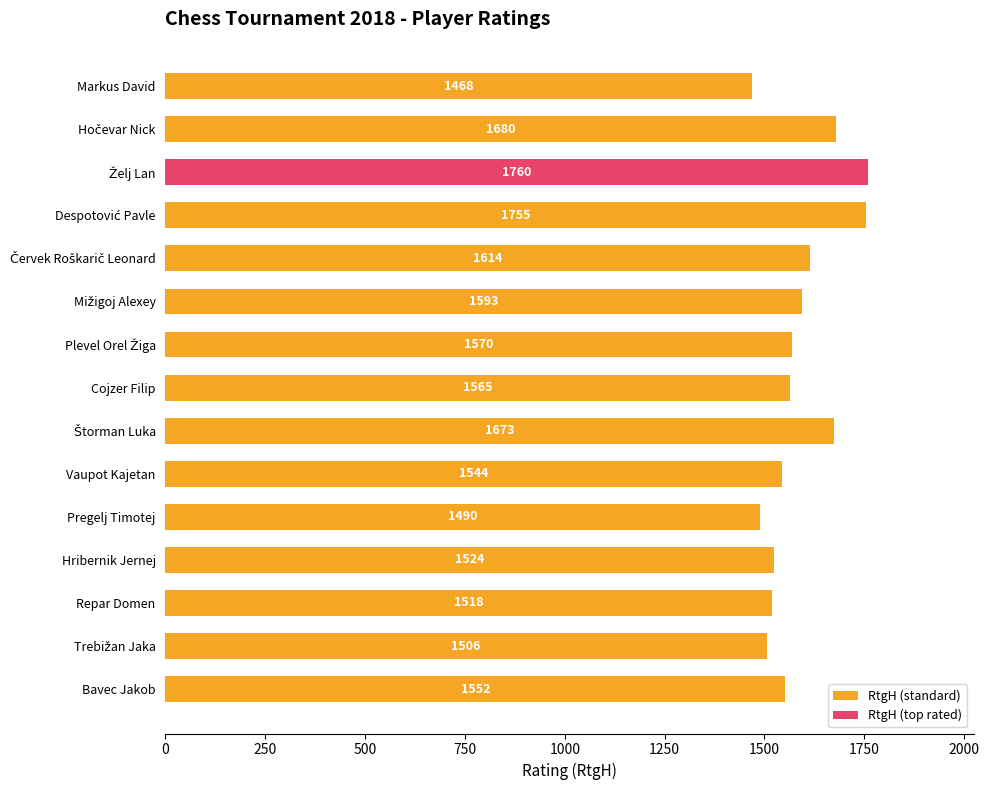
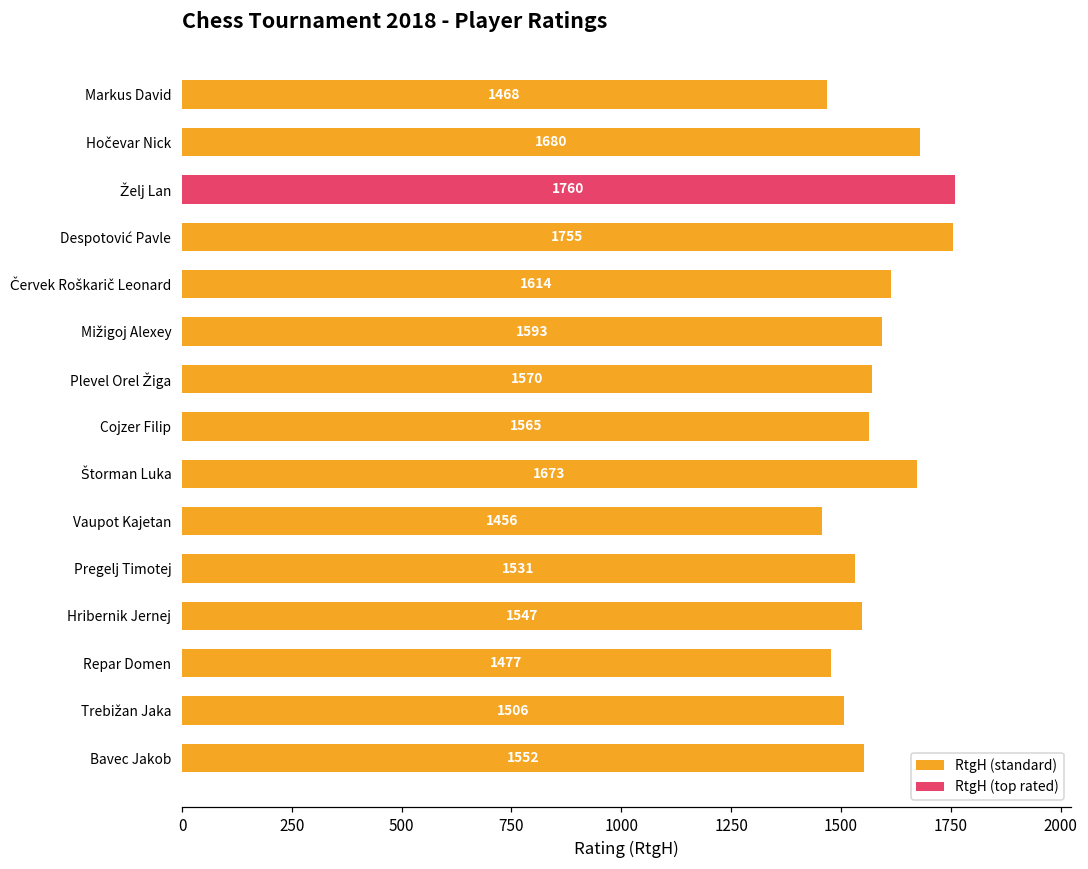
  {
    "RtgН (standard)": {
      "Markus David": 1468,
      "Hočevar Nick": 1680,
      "Despotović Pavle": 1755,
      "Červek Roškarič Leonard": 1614,
      "Mižigoj Alexey": 1593,
      "Plevel Orel Žiga": 1570,
      "Cojzer Filip": 1565,
      "Štorman Luka": 1673,
-     "Vaupot Kajetan": 1544,
-     "Pregelj Timotej": 1490,
-     "Hribernik Jernej": 1524,
-     "Repar Domen": 1518,
+     "Vaupot Kajetan": 1456,
+     "Pregelj Timotej": 1531,
+     "Hribernik Jernej": 1547,
+     "Repar Domen": 1477,
      "Trebižan Jaka": 1506,
      "Bavec Jakob": 1552
    },
    "RtgН (top rated)": {
      "Želj Lan": 1760
    }
  }
